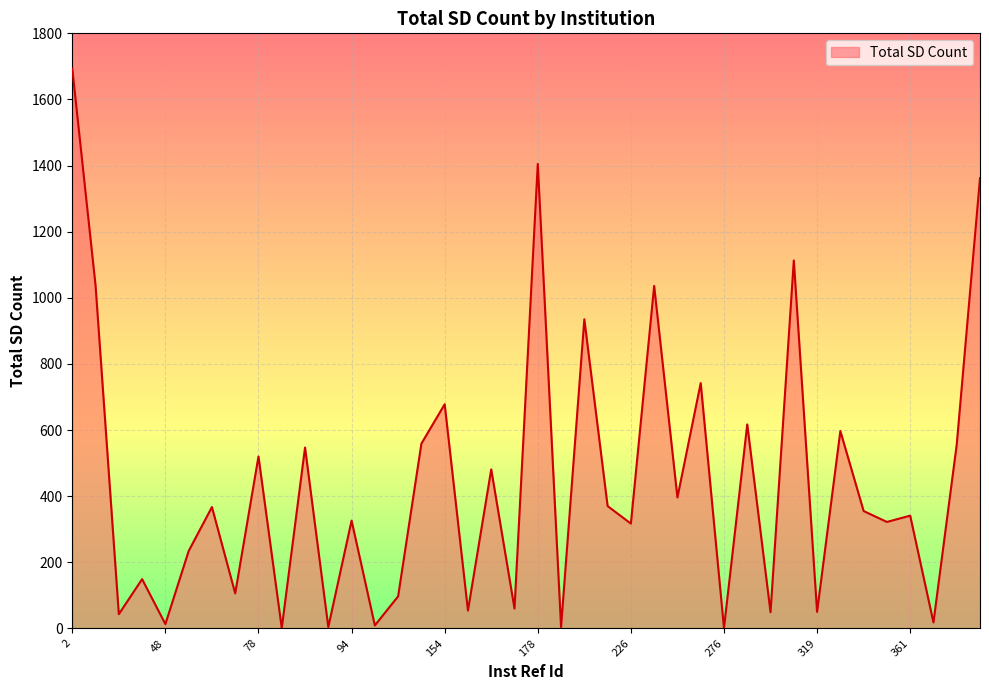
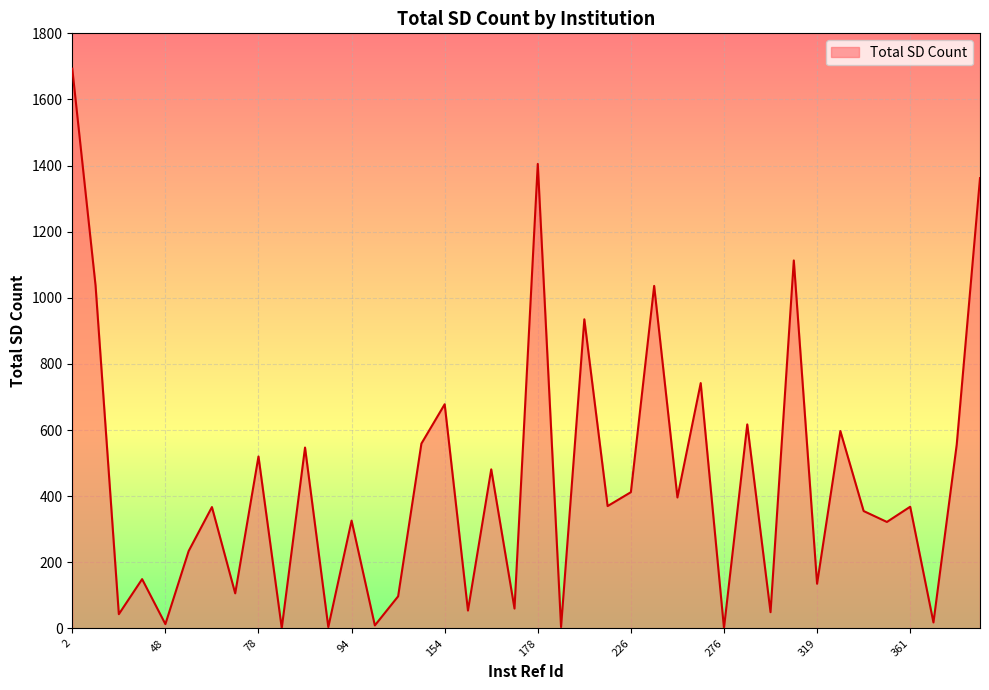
  {
    "2": 1690,
    "48": 10,
    "78": 520,
    "94": 330,
    "154": 680,
    "178": 1410,
-   "226": 320,
+   "226": 410,
    "276": 0,
-   "319": 50,
-   "361": 340
+   "319": 140,
+   "361": 370
  }
